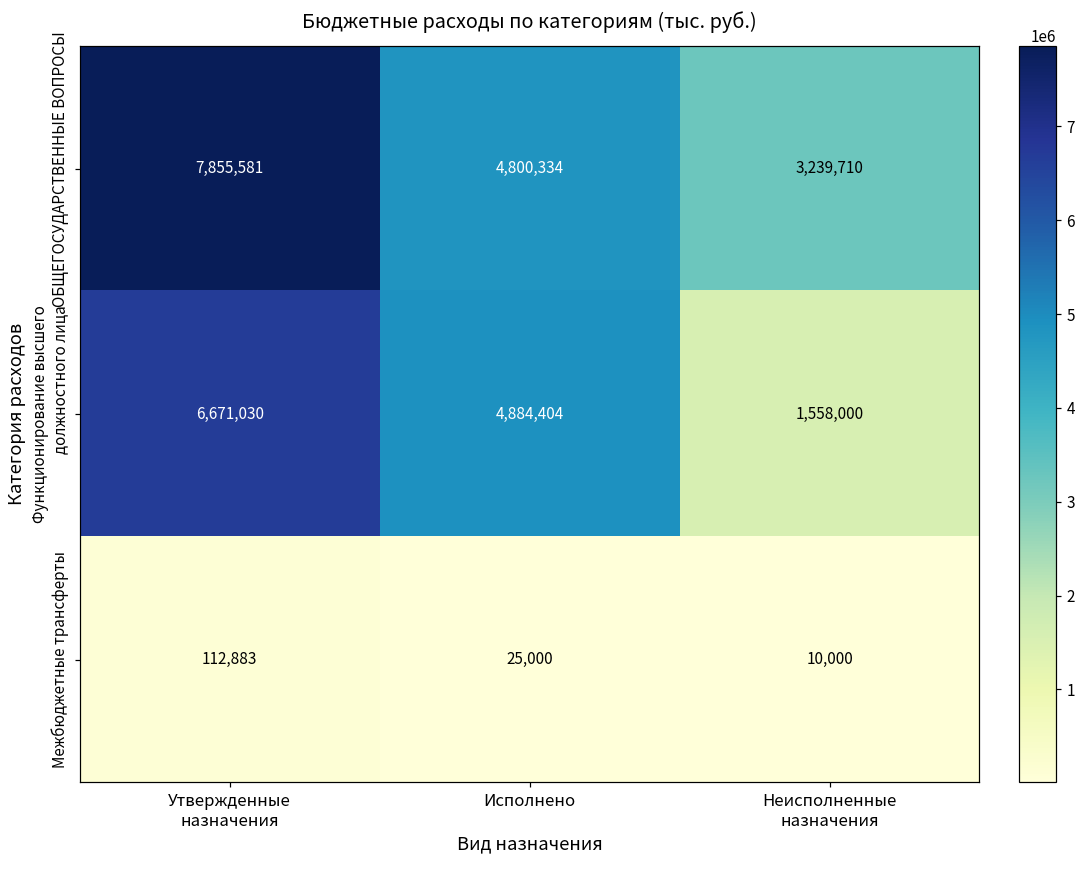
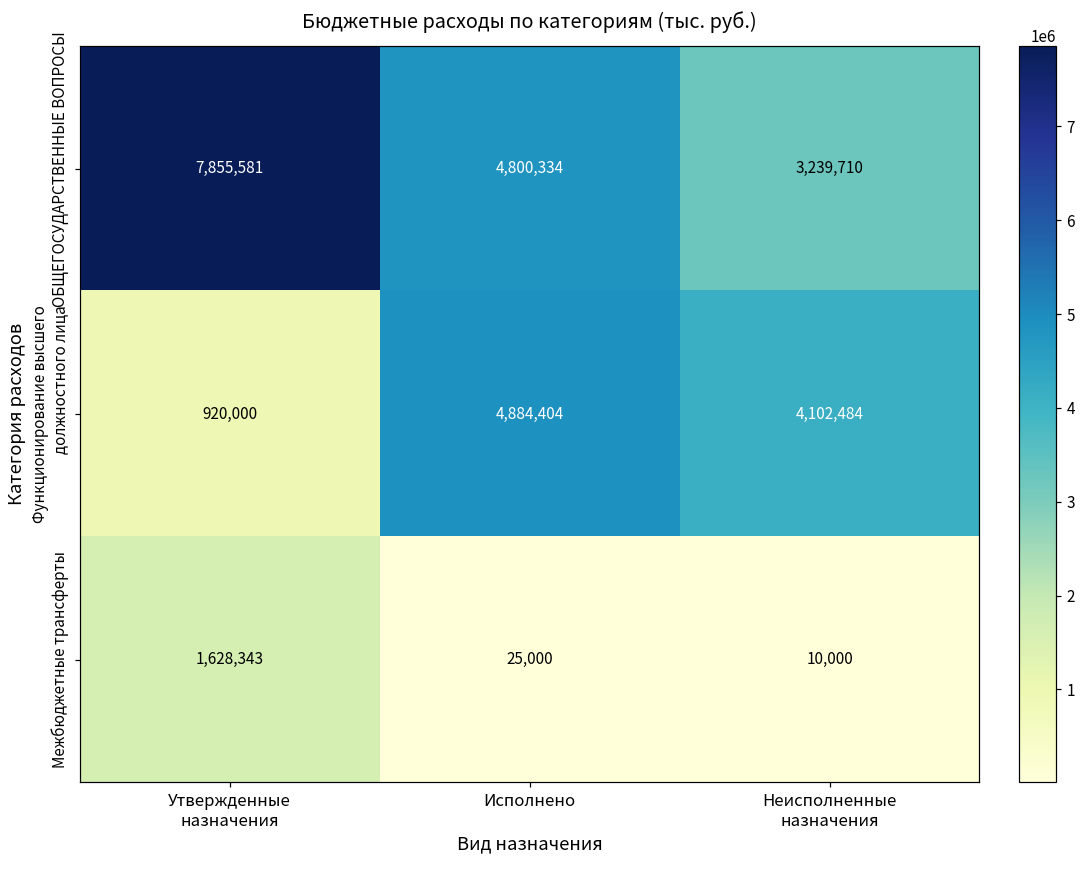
  {
    "ОБЩЕГОСУДАРСТВЕННЫЕ ВОПРОСЫ": {
      "Утвержденные назначения": "7,855,581",
      "Исполнено": "4,800,334",
      "Неисполненные назначения": "3,239,710"
    },
    "Функционирование высшего должностного лица": {
-     "Утвержденные назначения": "6,671,030",
+     "Утвержденные назначения": "920,000",
      "Исполнено": "4,884,404",
-     "Неисполненные назначения": "1,558,000"
+     "Неисполненные назначения": "4,102,484"
    },
    "Межбюджетные трансферты": {
-     "Утвержденные назначения": "112,883",
+     "Утвержденные назначения": "1,628,343",
      "Исполнено": "25,000",
      "Неисполненные назначения": "10,000"
    }
  }
